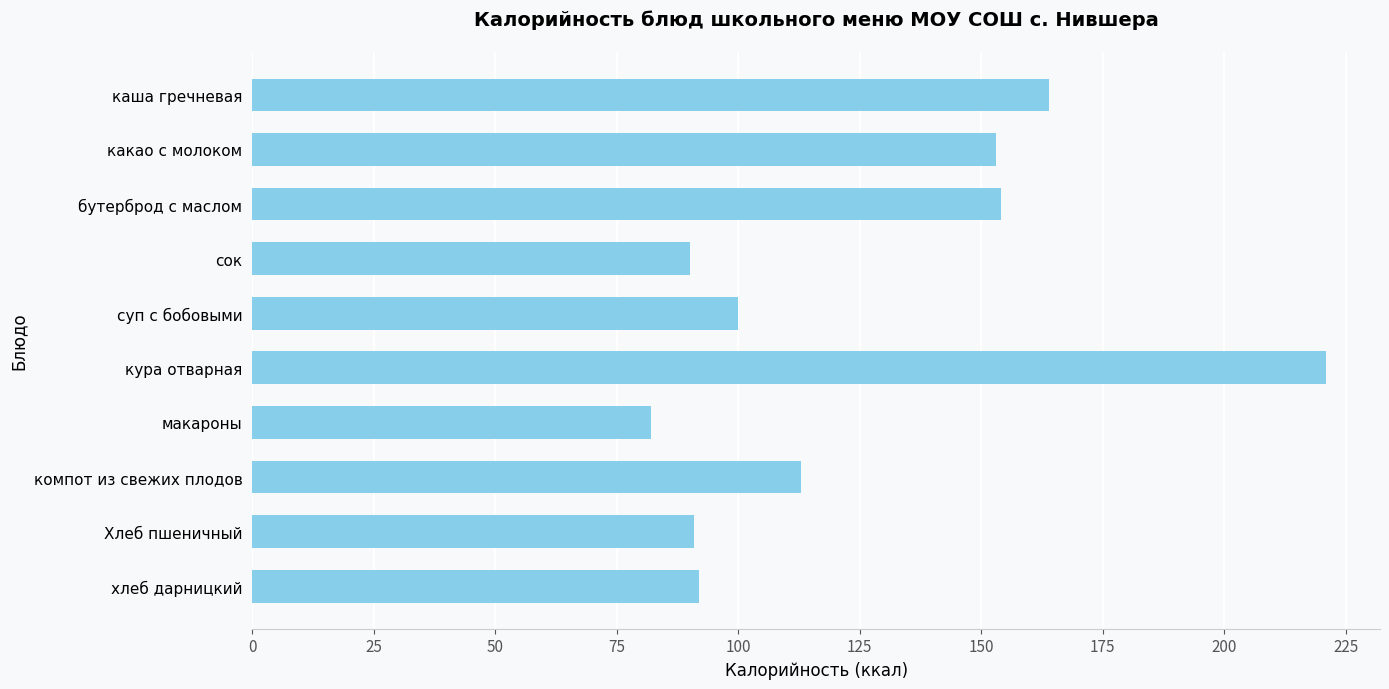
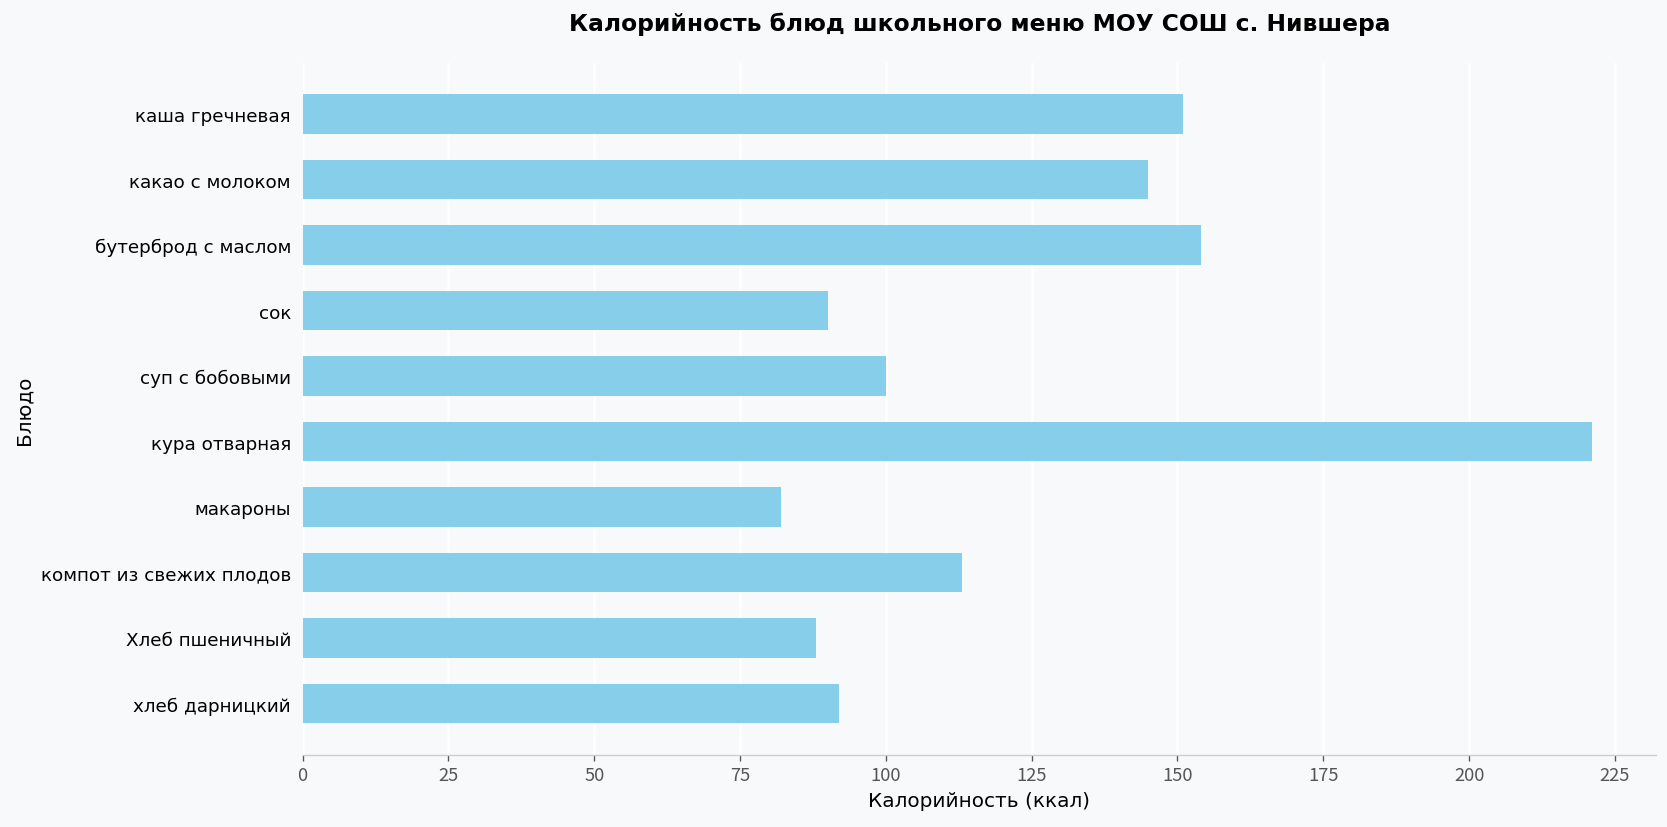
  {
-   "каша гречневая": 164,
-   "какао с молоком": 153,
+   "каша гречневая": 151,
+   "какао с молоком": 145,
    "бутерброд с маслом": 154,
    "сок": 90,
    "суп с бобовыми": 100,
    "кура отварная": 221,
    "макароны": 82,
    "компот из свежих плодов": 113,
-   "Хлеб пшеничный": 91,
+   "Хлеб пшеничный": 88,
    "хлеб дарницкий": 92
  }
